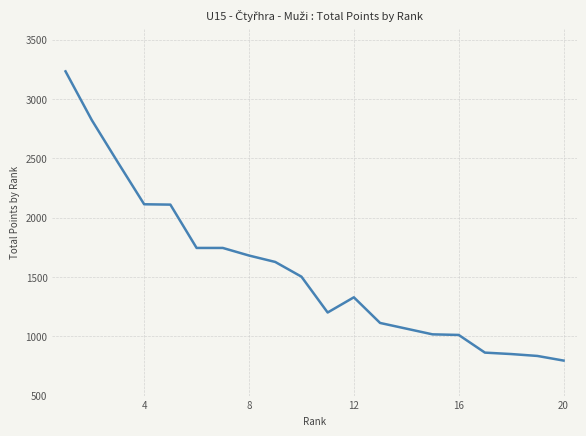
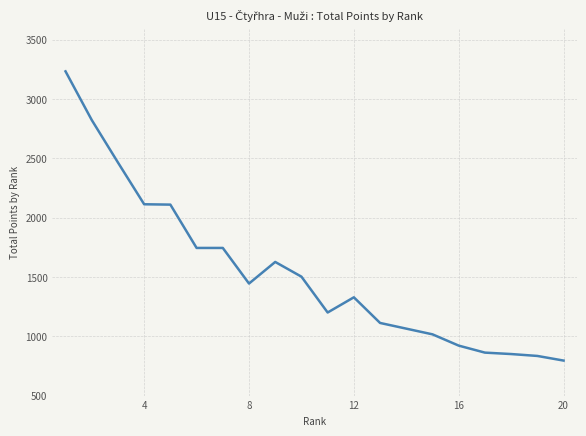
  {
    "4": 2110,
-   "8": 1680,
+   "8": 1440,
    "12": 1330,
-   "16": 1010,
+   "16": 920,
    "20": 800
  }
